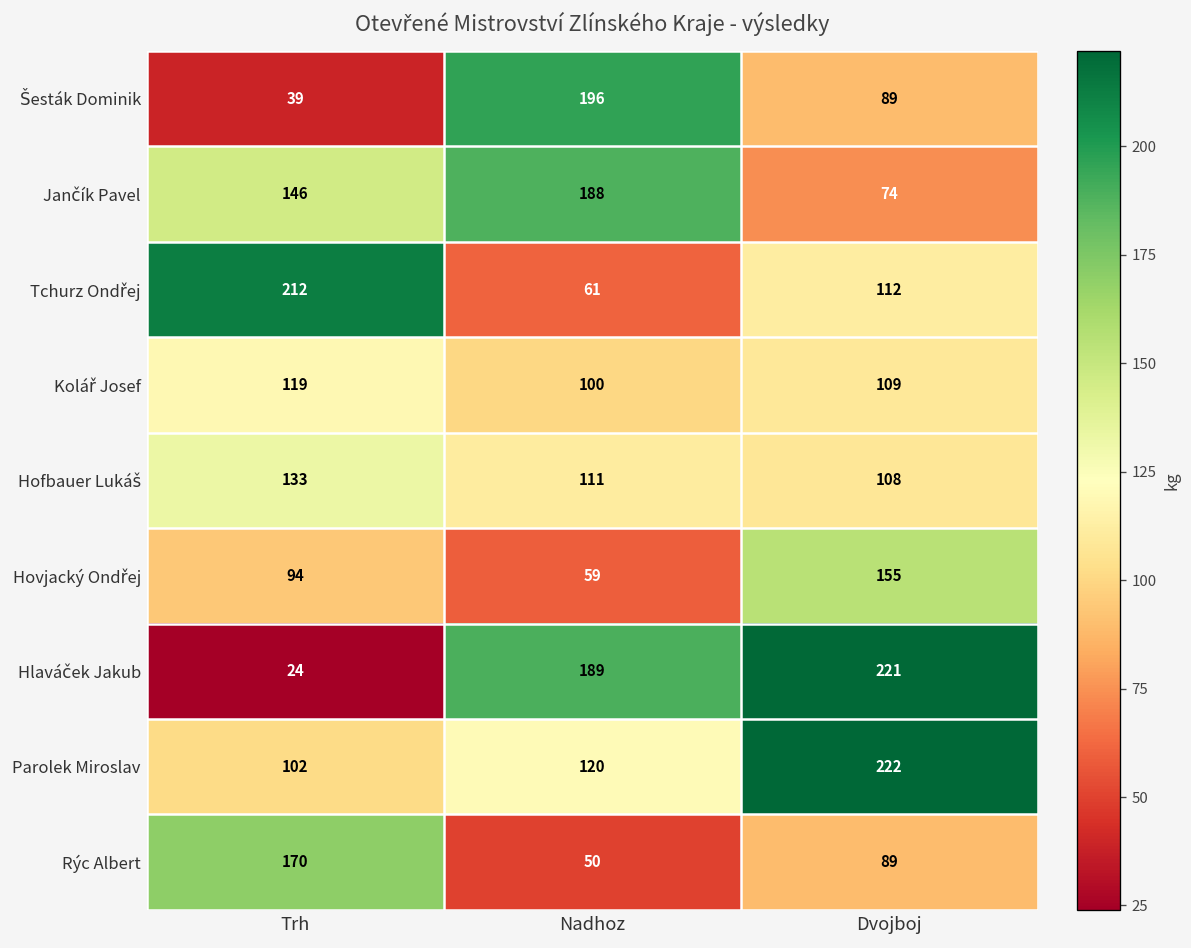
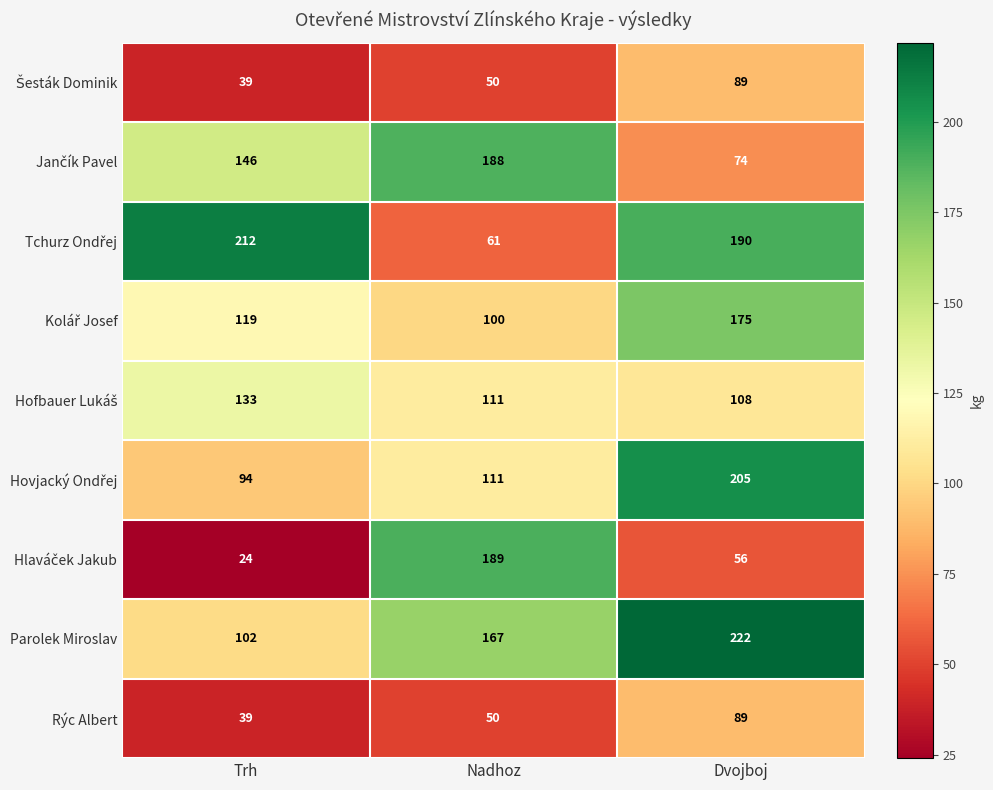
  {
    "Šesták Dominik": {
      "Trh": 39,
-     "Nadhoz": 196,
+     "Nadhoz": 50,
      "Dvojboj": 89
    },
    "Jančík Pavel": {
      "Trh": 146,
      "Nadhoz": 188,
      "Dvojboj": 74
    },
    "Tchurz Ondřej": {
      "Trh": 212,
      "Nadhoz": 61,
-     "Dvojboj": 112
+     "Dvojboj": 190
    },
    "Kolář Josef": {
      "Trh": 119,
      "Nadhoz": 100,
-     "Dvojboj": 109
+     "Dvojboj": 175
    },
    "Hofbauer Lukáš": {
      "Trh": 133,
      "Nadhoz": 111,
      "Dvojboj": 108
    },
    "Hovjacký Ondřej": {
      "Trh": 94,
-     "Nadhoz": 59,
-     "Dvojboj": 155
+     "Nadhoz": 111,
+     "Dvojboj": 205
    },
    "Hlaváček Jakub": {
      "Trh": 24,
      "Nadhoz": 189,
-     "Dvojboj": 221
+     "Dvojboj": 56
    },
    "Parolek Miroslav": {
      "Trh": 102,
-     "Nadhoz": 120,
+     "Nadhoz": 167,
      "Dvojboj": 222
    },
    "Rýc Albert": {
-     "Trh": 170,
+     "Trh": 39,
      "Nadhoz": 50,
      "Dvojboj": 89
    }
  }
